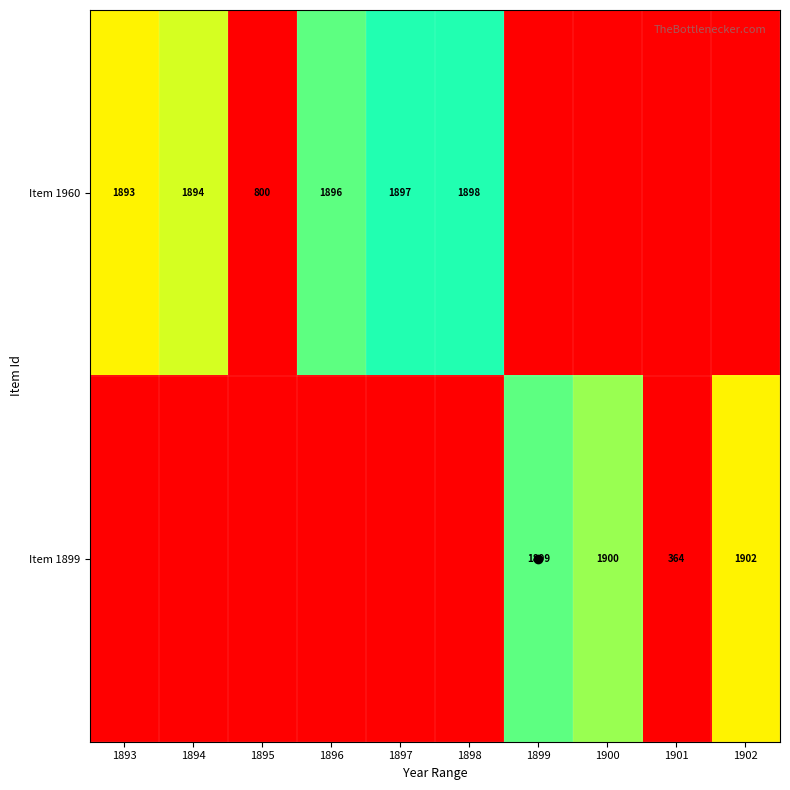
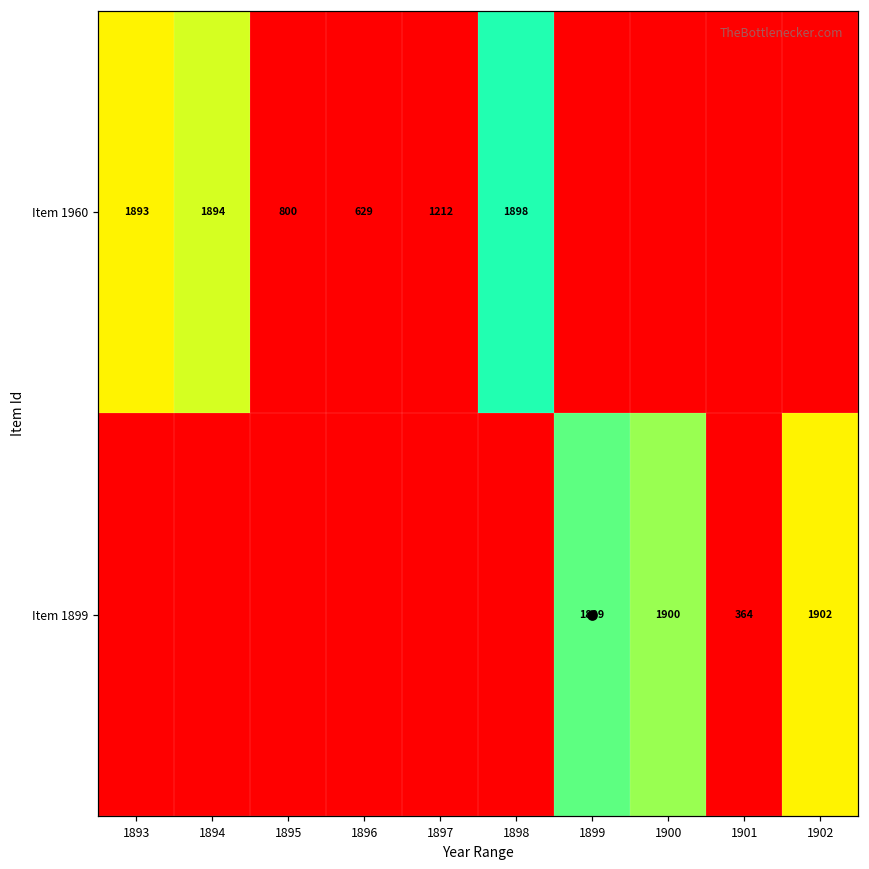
  {
    "Item 1960": {
      "1893": 1893,
      "1894": 1894,
      "1895": 800,
-     "1896": 1896,
-     "1897": 1897,
+     "1896": 629,
+     "1897": 1212,
      "1898": 1898
    },
    "Item 1899": {
      "1900": 1900,
      "1901": 364,
      "1902": 1902
    }
  }
